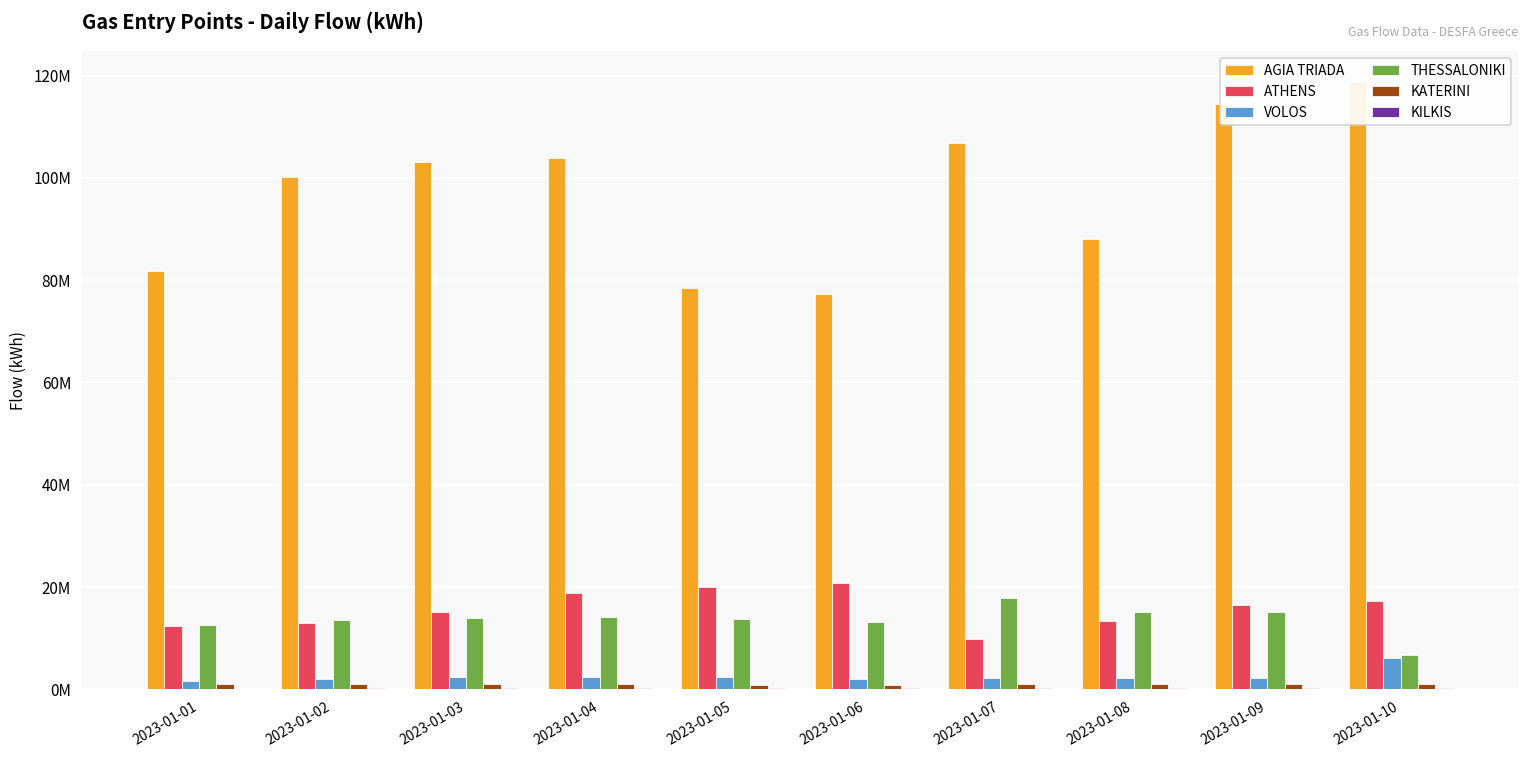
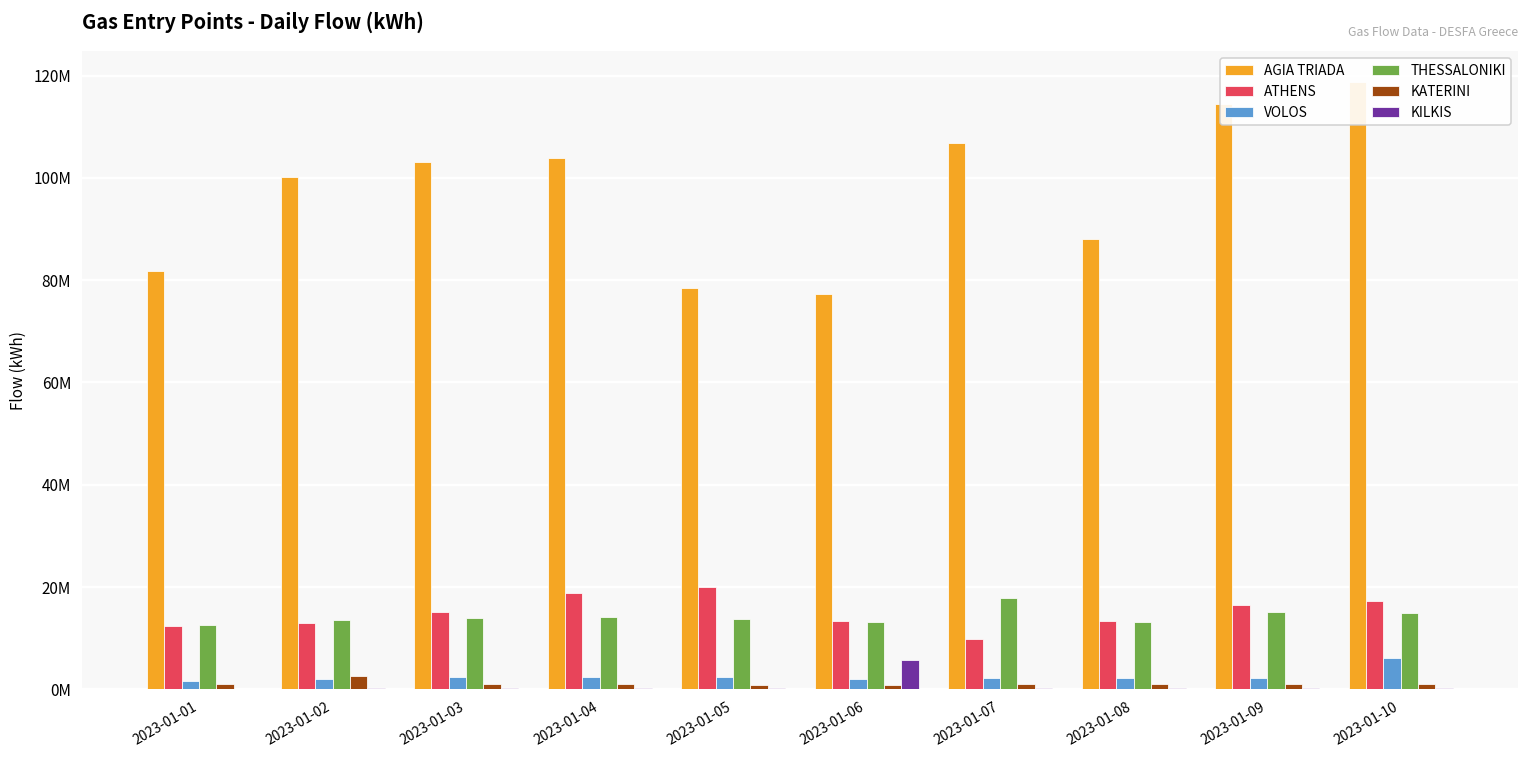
  {
    "AGIA TRIADA": {
      "2023-01-01": 82000000,
      "2023-01-02": 100000000,
      "2023-01-03": 103000000,
      "2023-01-04": 104000000,
      "2023-01-05": 79000000,
      "2023-01-06": 77000000,
      "2023-01-07": 107000000,
      "2023-01-08": 88000000
    },
    "ATHENS": {
      "2023-01-01": 12000000,
      "2023-01-02": 13000000,
      "2023-01-03": 15000000,
      "2023-01-04": 19000000,
      "2023-01-05": 20000000,
-     "2023-01-06": 21000000,
+     "2023-01-06": 13000000,
      "2023-01-07": 10000000,
      "2023-01-08": 13000000,
      "2023-01-09": 17000000,
      "2023-01-10": 17000000
    },
    "VOLOS": {
      "2023-01-01": 2000000,
      "2023-01-02": 2000000,
      "2023-01-03": 2000000,
      "2023-01-04": 2000000,
      "2023-01-05": 2000000,
      "2023-01-06": 2000000,
      "2023-01-07": 2000000,
      "2023-01-08": 2000000,
      "2023-01-09": 2000000,
      "2023-01-10": 6000000
    },
    "THESSALONIKI": {
      "2023-01-01": 12000000,
      "2023-01-02": 14000000,
      "2023-01-03": 14000000,
      "2023-01-04": 14000000,
      "2023-01-05": 14000000,
      "2023-01-06": 13000000,
      "2023-01-07": 18000000,
-     "2023-01-08": 15000000,
+     "2023-01-08": 13000000,
      "2023-01-09": 15000000,
-     "2023-01-10": 7000000
+     "2023-01-10": 15000000
    },
    "KATERINI": {
      "2023-01-01": 1000000,
-     "2023-01-02": 1000000,
+     "2023-01-02": 3000000,
      "2023-01-03": 1000000,
      "2023-01-04": 1000000,
      "2023-01-05": 1000000,
      "2023-01-06": 1000000,
      "2023-01-07": 1000000,
      "2023-01-08": 1000000,
      "2023-01-09": 1000000,
      "2023-01-10": 1000000
    },
    "KILKIS": {
-     "2023-01-06": 0
+     "2023-01-06": 6000000
    }
  }
